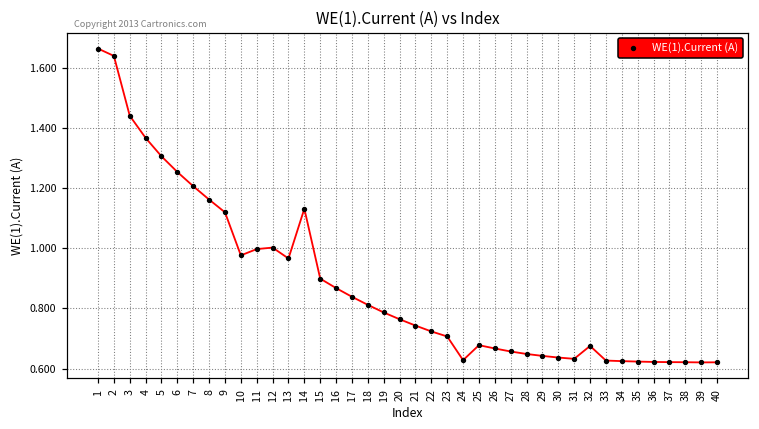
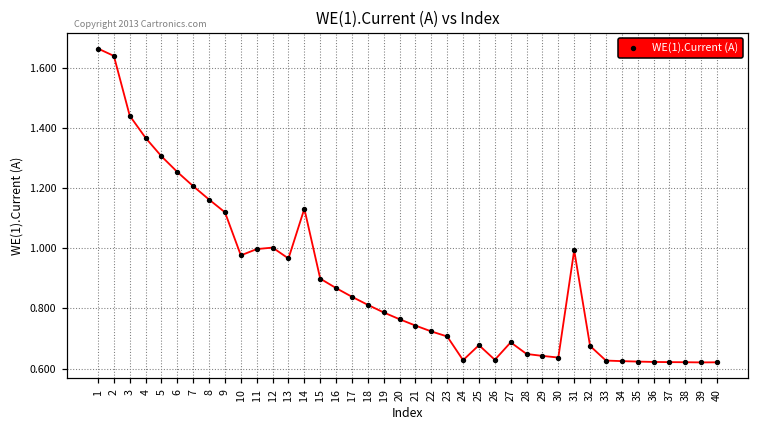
  {
    "2": 1.64,
    "3": 1.44,
    "4": 1.37,
    "5": 1.31,
    "6": 1.25,
    "7": 1.21,
    "8": 1.16,
    "9": 1.12,
    "10": 0.98,
    "11": 1.00,
    "12": 1.00,
    "13": 0.97,
    "14": 1.13,
    "15": 0.90,
    "16": 0.87,
    "17": 0.84,
    "18": 0.81,
    "19": 0.79,
    "20": 0.76,
    "21": 0.74,
    "22": 0.72,
    "23": 0.71,
    "24": 0.63,
    "25": 0.68,
-   "26": 0.67,
-   "27": 0.66,
+   "26": 0.63,
+   "27": 0.69,
    "28": 0.65,
    "29": 0.64,
    "30": 0.64,
-   "31": 0.63,
+   "31": 0.99,
    "32": 0.68,
    "33": 0.63,
    "34": 0.62,
    "35": 0.62,
    "36": 0.62,
    "37": 0.62,
    "38": 0.62,
    "39": 0.62,
    "40": 0.62
  }
